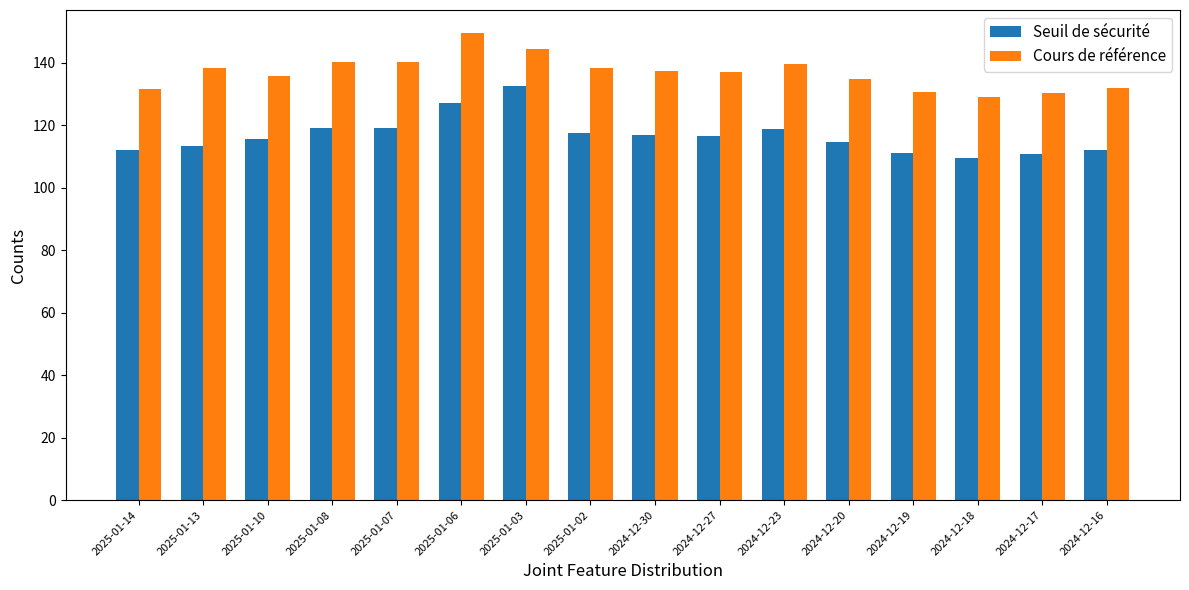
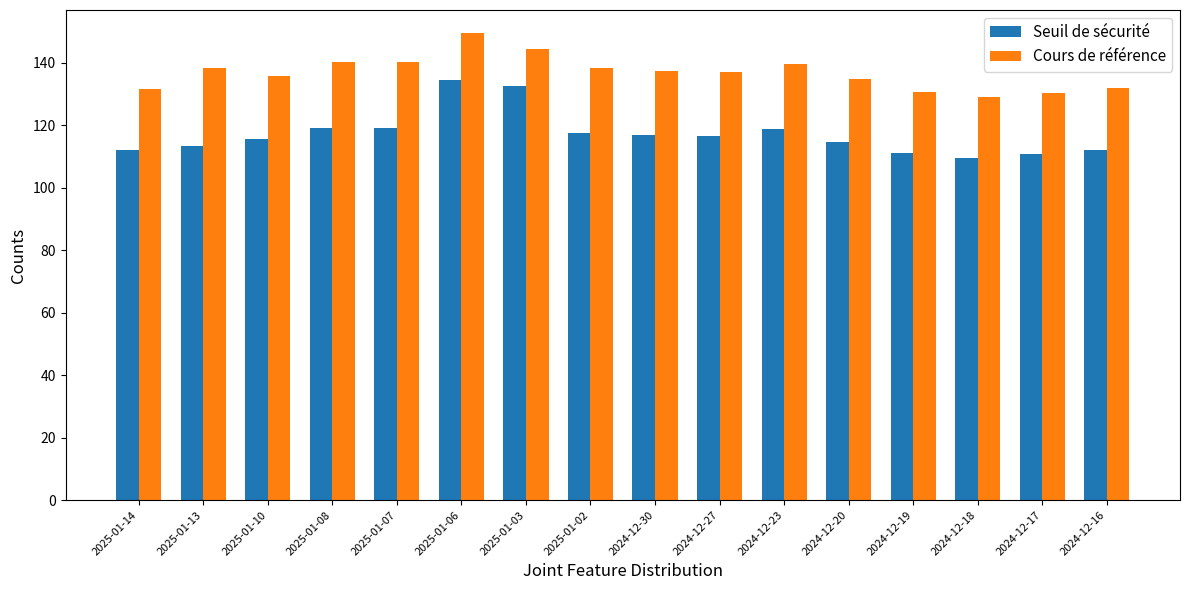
  {
    "Seuil de sécurité": {
      "2025-01-14": 112,
      "2025-01-13": 113,
      "2025-01-10": 116,
      "2025-01-08": 119,
      "2025-01-07": 119,
-     "2025-01-06": 127,
+     "2025-01-06": 135,
      "2025-01-03": 133,
      "2025-01-02": 118,
      "2024-12-30": 117,
      "2024-12-27": 116,
      "2024-12-23": 119,
      "2024-12-20": 114,
      "2024-12-19": 111,
      "2024-12-18": 110,
      "2024-12-17": 111,
      "2024-12-16": 112
    },
    "Cours de référence": {
      "2025-01-14": 132,
      "2025-01-13": 138,
      "2025-01-10": 136,
      "2025-01-08": 140,
      "2025-01-07": 140,
      "2025-01-06": 149,
      "2025-01-03": 144,
      "2025-01-02": 138,
      "2024-12-30": 137,
      "2024-12-27": 137,
      "2024-12-23": 140,
      "2024-12-20": 135,
      "2024-12-19": 131,
      "2024-12-18": 129,
      "2024-12-17": 130,
      "2024-12-16": 132
    }
  }
